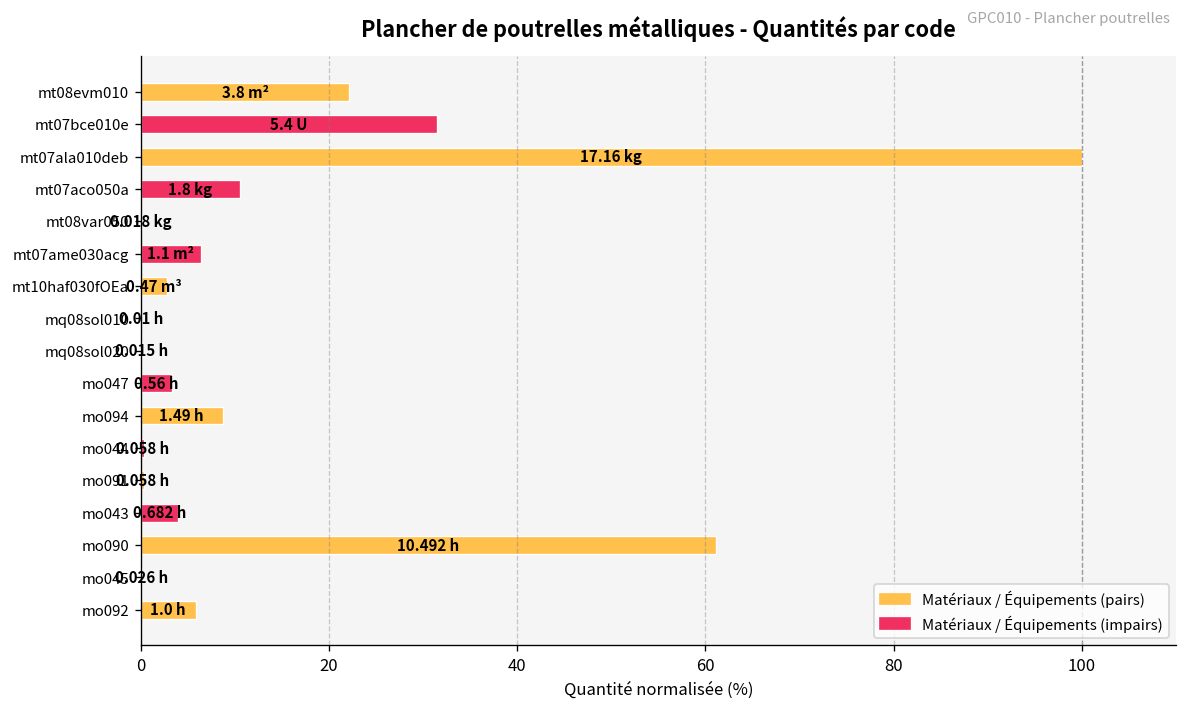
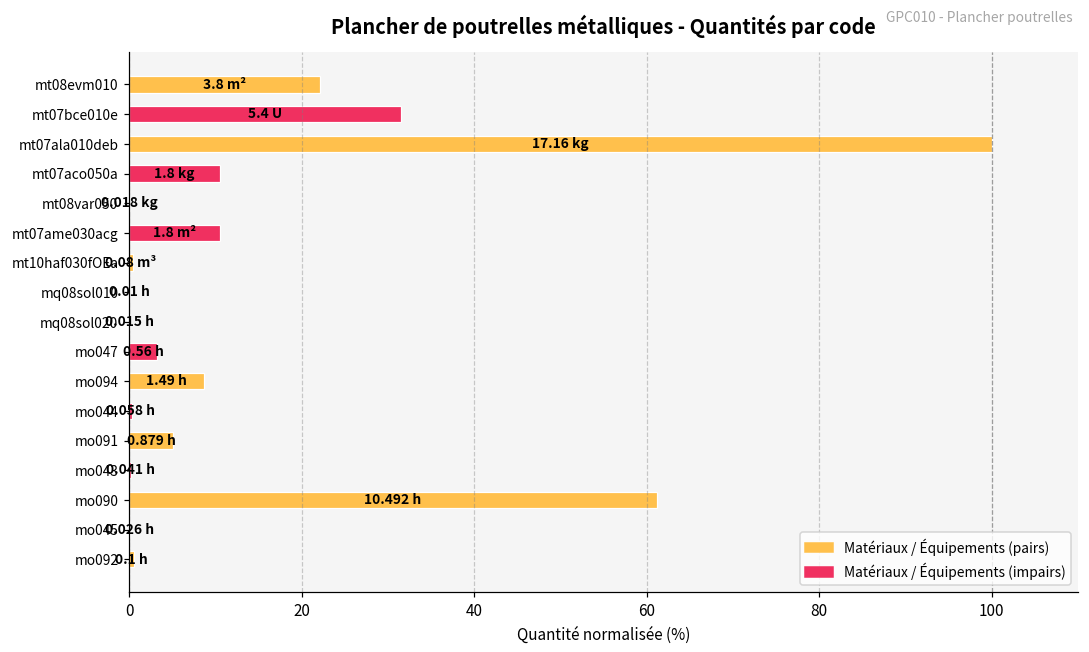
  {
-   "mt07ame030acg": 1.1,
-   "mt10haf030fOEa": 0.47,
-   "mo091": 0.058,
-   "mo043": 0.682,
-   "mo092": 1.0
+   "mt07ame030acg": 1.8,
+   "mt10haf030fOEa": 0.08,
+   "mo091": 0.879,
+   "mo043": 0.041,
+   "mo092": 0.1
  }
